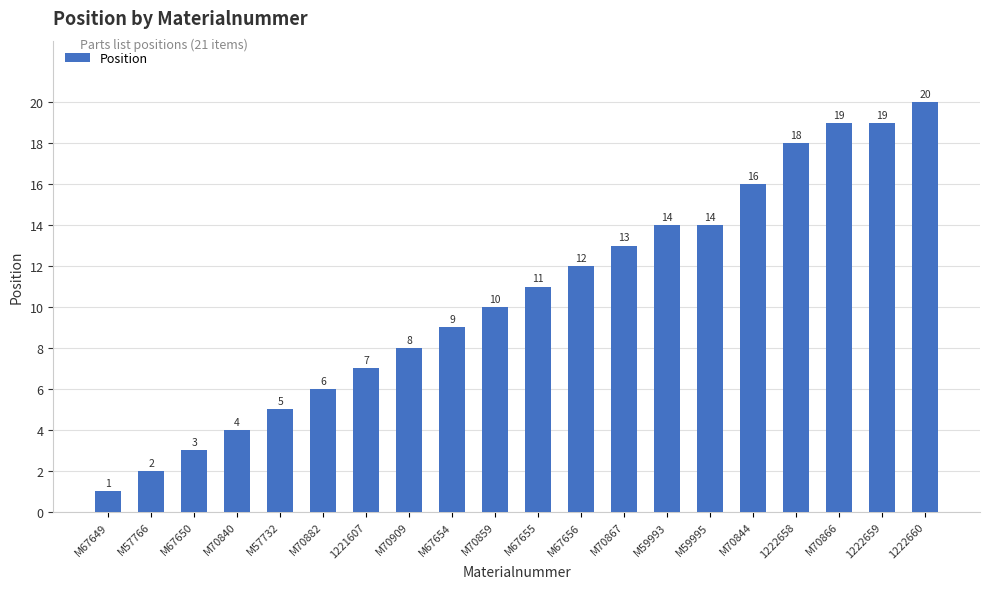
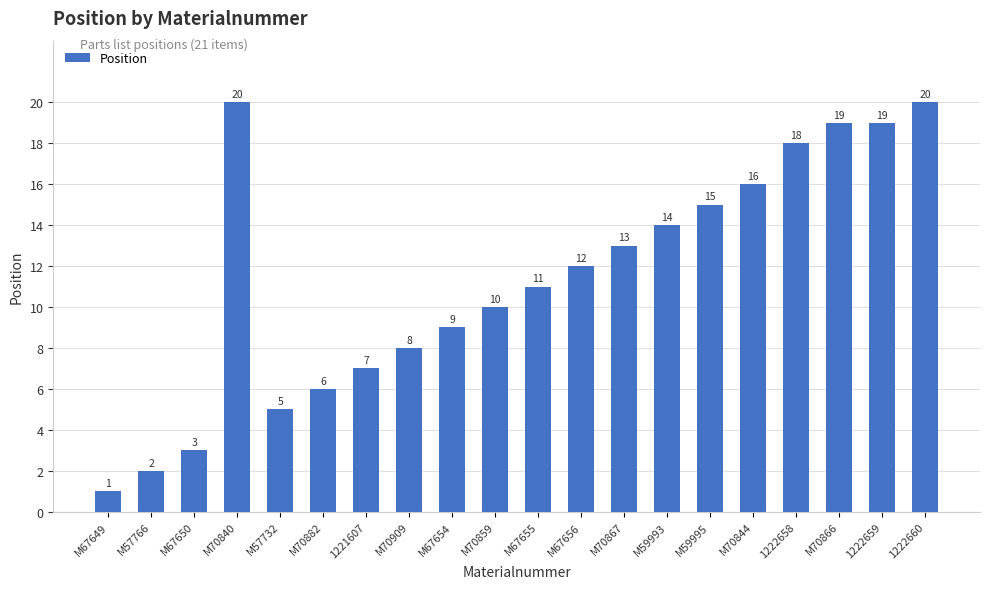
  {
    "M67649": 1,
    "M57766": 2,
    "M67650": 3,
-   "M70840": 4,
+   "M70840": 20,
    "M57732": 5,
    "M70882": 6,
    "1221607": 7,
    "M70909": 8,
    "M67654": 9,
    "M70859": 10,
    "M67655": 11,
    "M67656": 12,
    "M70867": 13,
    "M59993": 14,
-   "M59995": 14,
+   "M59995": 15,
    "M70844": 16,
    "1222658": 18,
    "M70866": 19,
    "1222659": 19,
    "1222660": 20
  }
